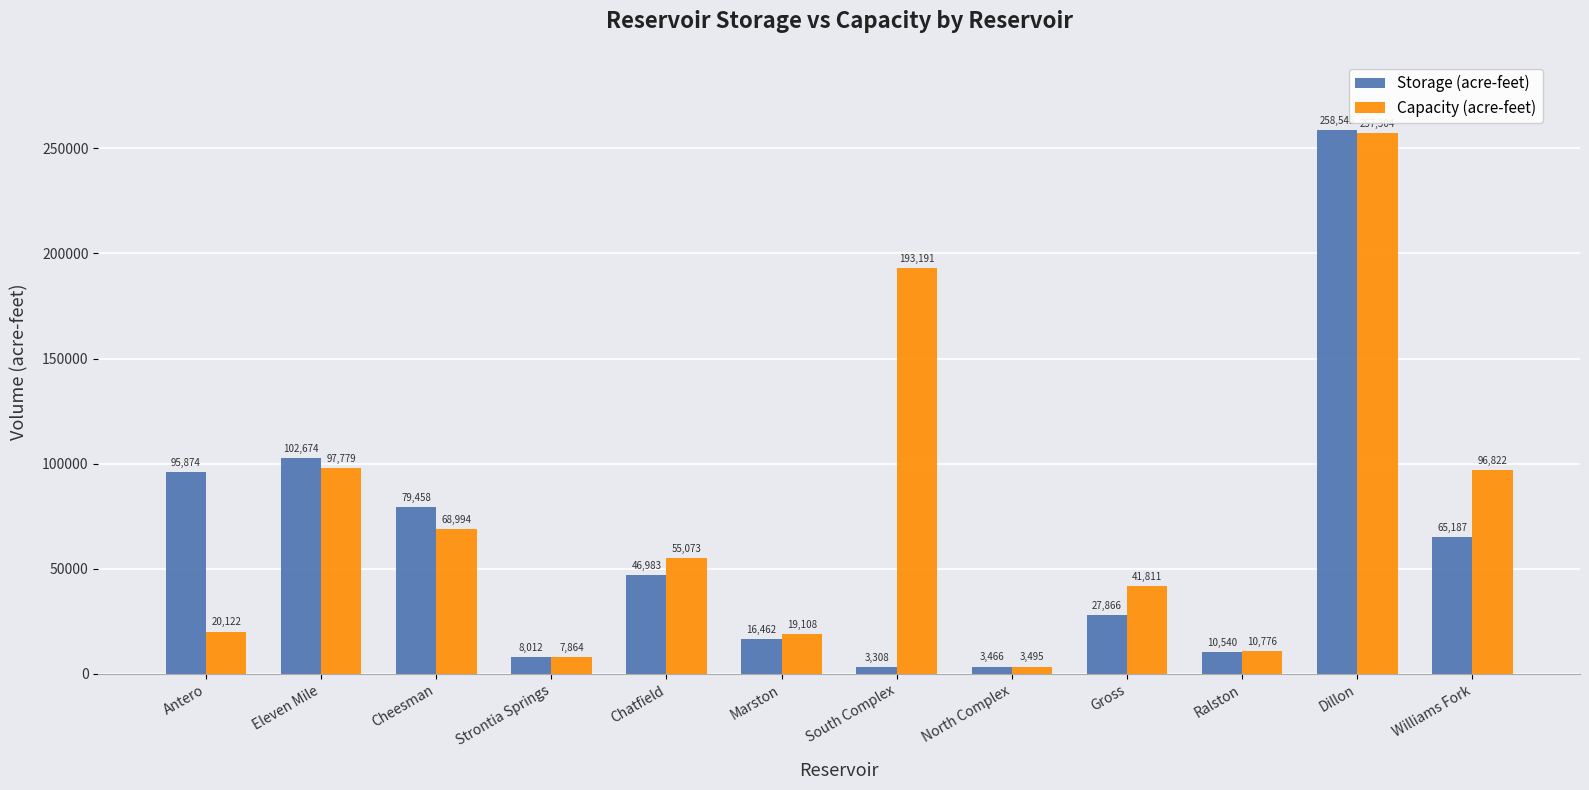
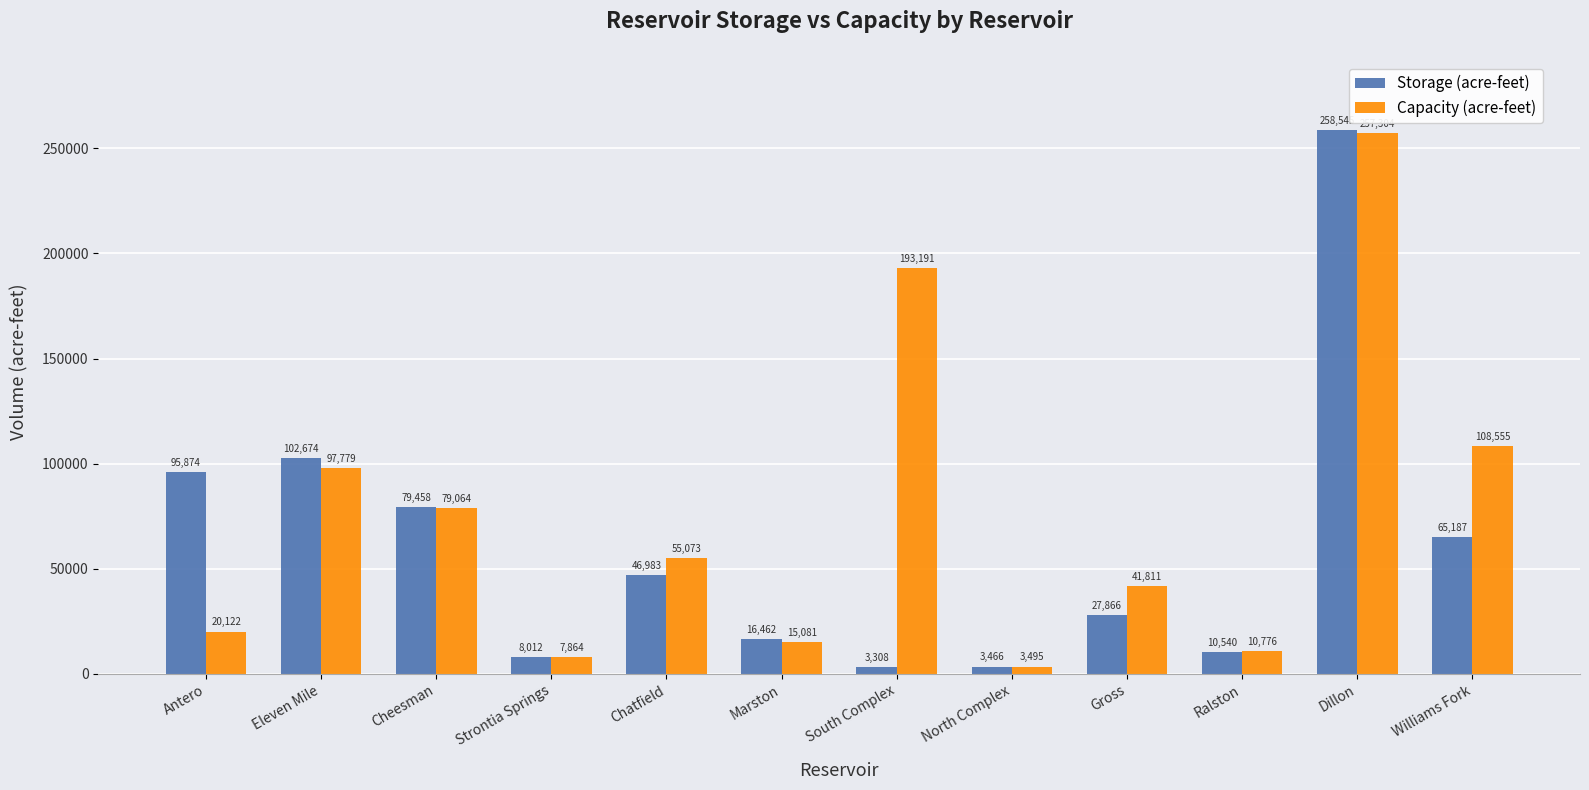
  {
    "Storage (acre-feet)": {
      "Antero": "95,874",
      "Eleven Mile": "102,674",
      "Cheesman": "79,458",
      "Strontia Springs": "8,012",
      "Chatfield": "46,983",
      "Marston": "16,462",
      "South Complex": "3,308",
      "North Complex": "3,466",
      "Gross": "27,866",
      "Ralston": "10,540",
      "Williams Fork": "65,187"
    },
    "Capacity (acre-feet)": {
      "Antero": "20,122",
      "Eleven Mile": "97,779",
-     "Cheesman": "68,994",
+     "Cheesman": "79,064",
      "Strontia Springs": "7,864",
      "Chatfield": "55,073",
-     "Marston": "19,108",
+     "Marston": "15,081",
      "South Complex": "193,191",
      "North Complex": "3,495",
      "Gross": "41,811",
      "Ralston": "10,776",
-     "Williams Fork": "96,822"
+     "Williams Fork": "108,555"
    }
  }
